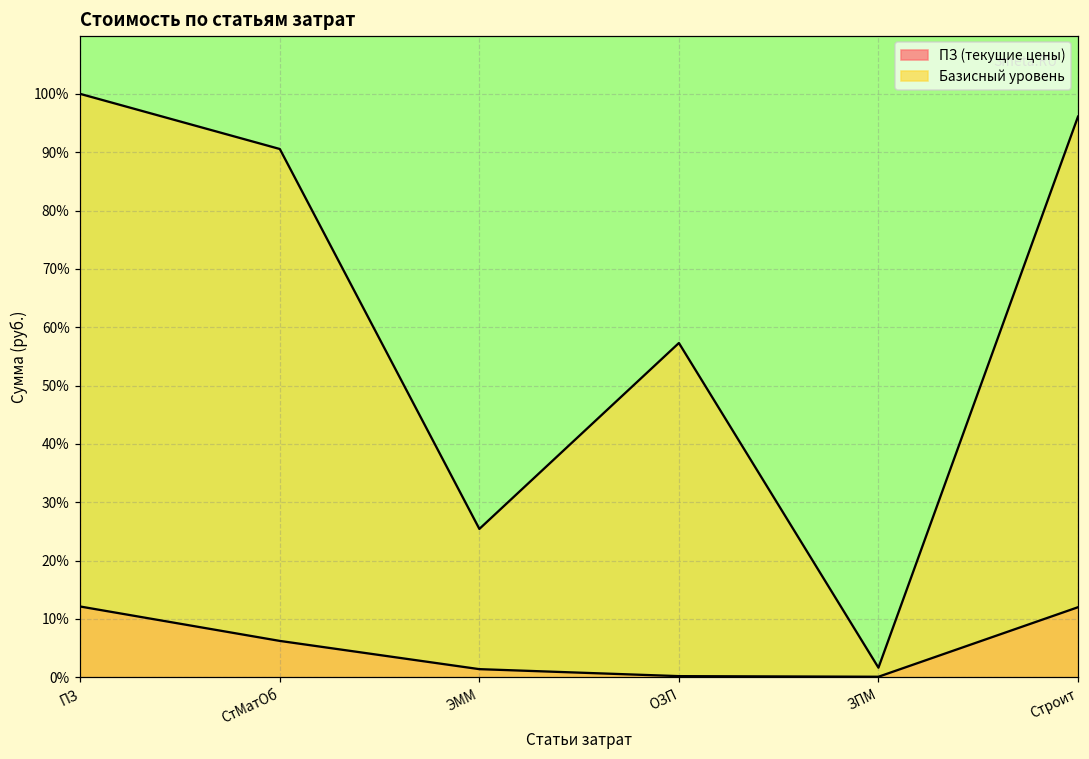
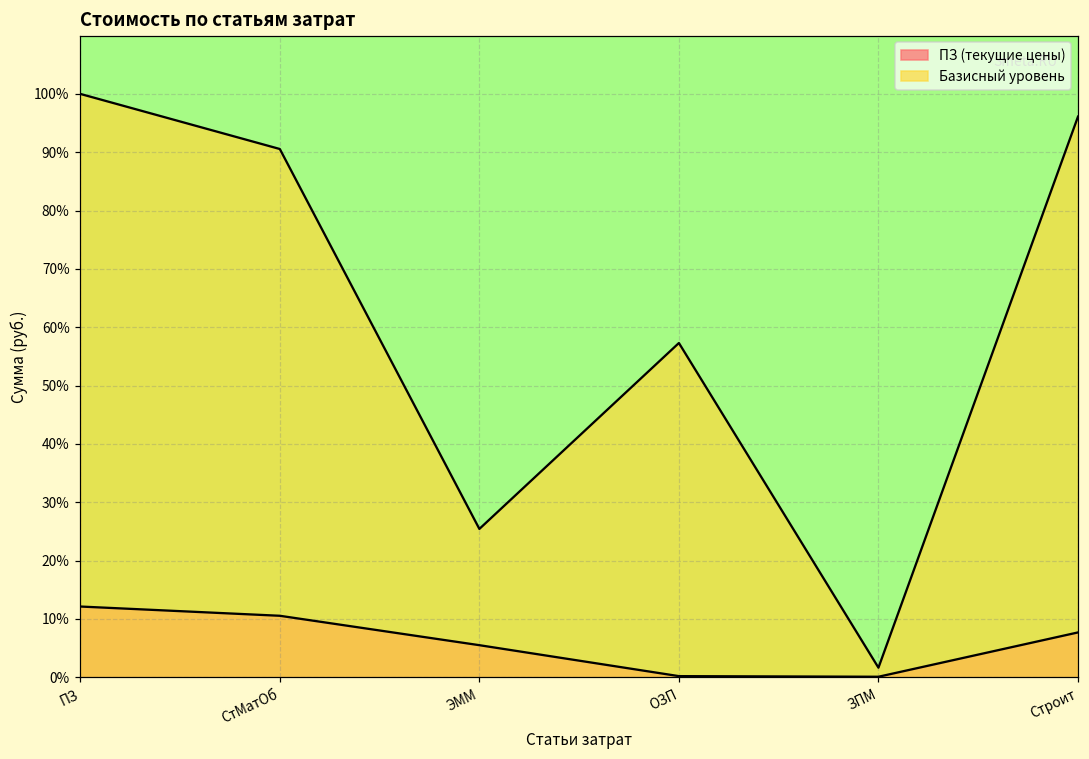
  {
    "ПЗ (текущие цены)": {
      "ПЗ": "12%",
-     "СтМатОб": "6%",
-     "ЭММ": "1%",
+     "СтМатОб": "11%",
+     "ЭММ": "5%",
      "ОЗП": "0%",
      "ЗПМ": "0%",
-     "Строит": "12%"
+     "Строит": "8%"
    },
    "Базисный уровень": {
      "ПЗ": "100%",
      "СтМатОб": "91%",
      "ЭММ": "25%",
      "ОЗП": "57%",
      "ЗПМ": "2%",
      "Строит": "96%"
    }
  }
